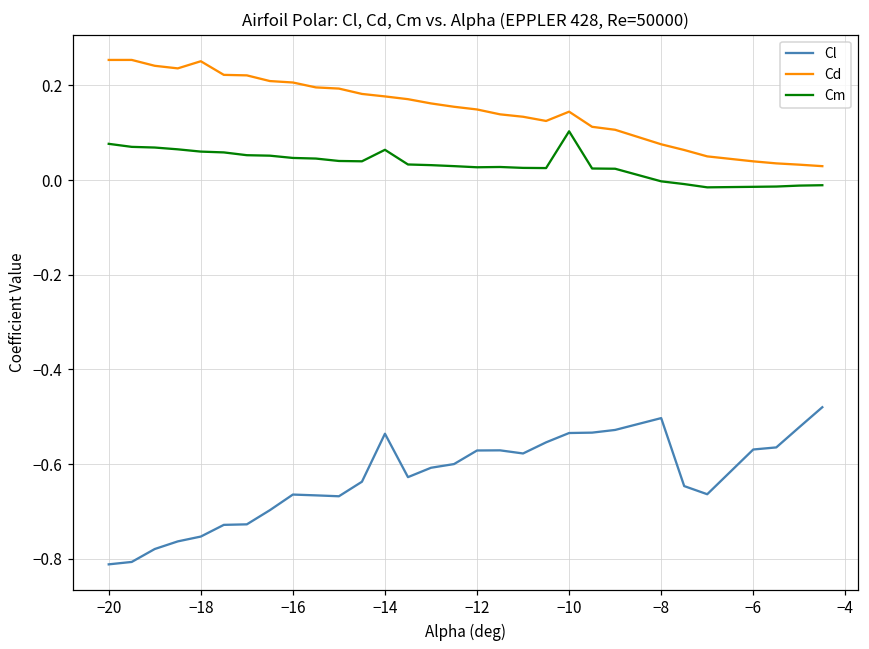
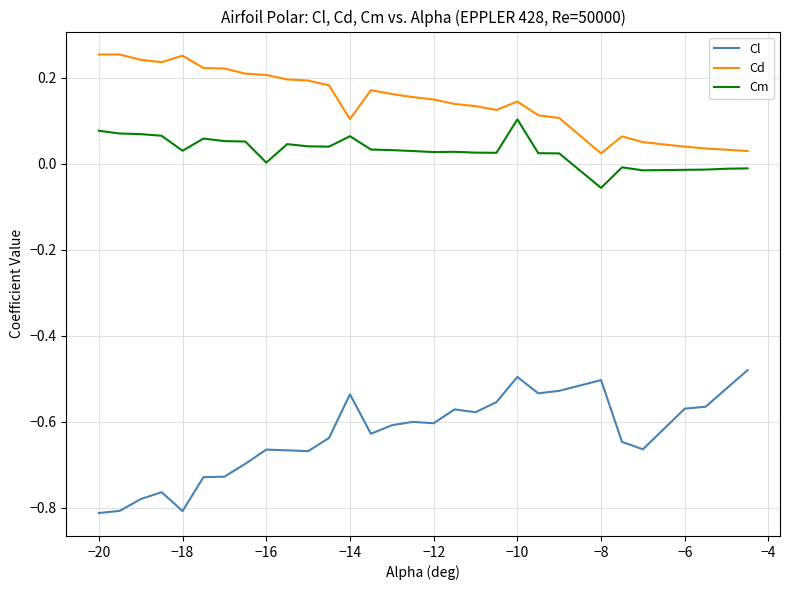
  {
    "Cl": {
      "−20": -0.81,
-     "−18": -0.75,
+     "−18": -0.81,
      "−16": -0.66,
      "−14": -0.54,
-     "−12": -0.57,
-     "−10": -0.53,
+     "−12": -0.60,
+     "−10": -0.50,
      "−8": -0.50,
      "−6": -0.57
    },
    "Cd": {
      "−20": 0.25,
      "−18": 0.25,
      "−16": 0.21,
-     "−14": 0.18,
+     "−14": 0.10,
      "−12": 0.15,
      "−10": 0.14,
-     "−8": 0.08,
+     "−8": 0.02,
      "−6": 0.04
    },
    "Cm": {
      "−20": 0.08,
-     "−18": 0.06,
-     "−16": 0.05,
+     "−18": 0.03,
+     "−16": 0.00,
      "−14": 0.06,
      "−12": 0.03,
      "−10": 0.10,
-     "−8": 0.00,
+     "−8": -0.06,
      "−6": -0.01
    }
  }
